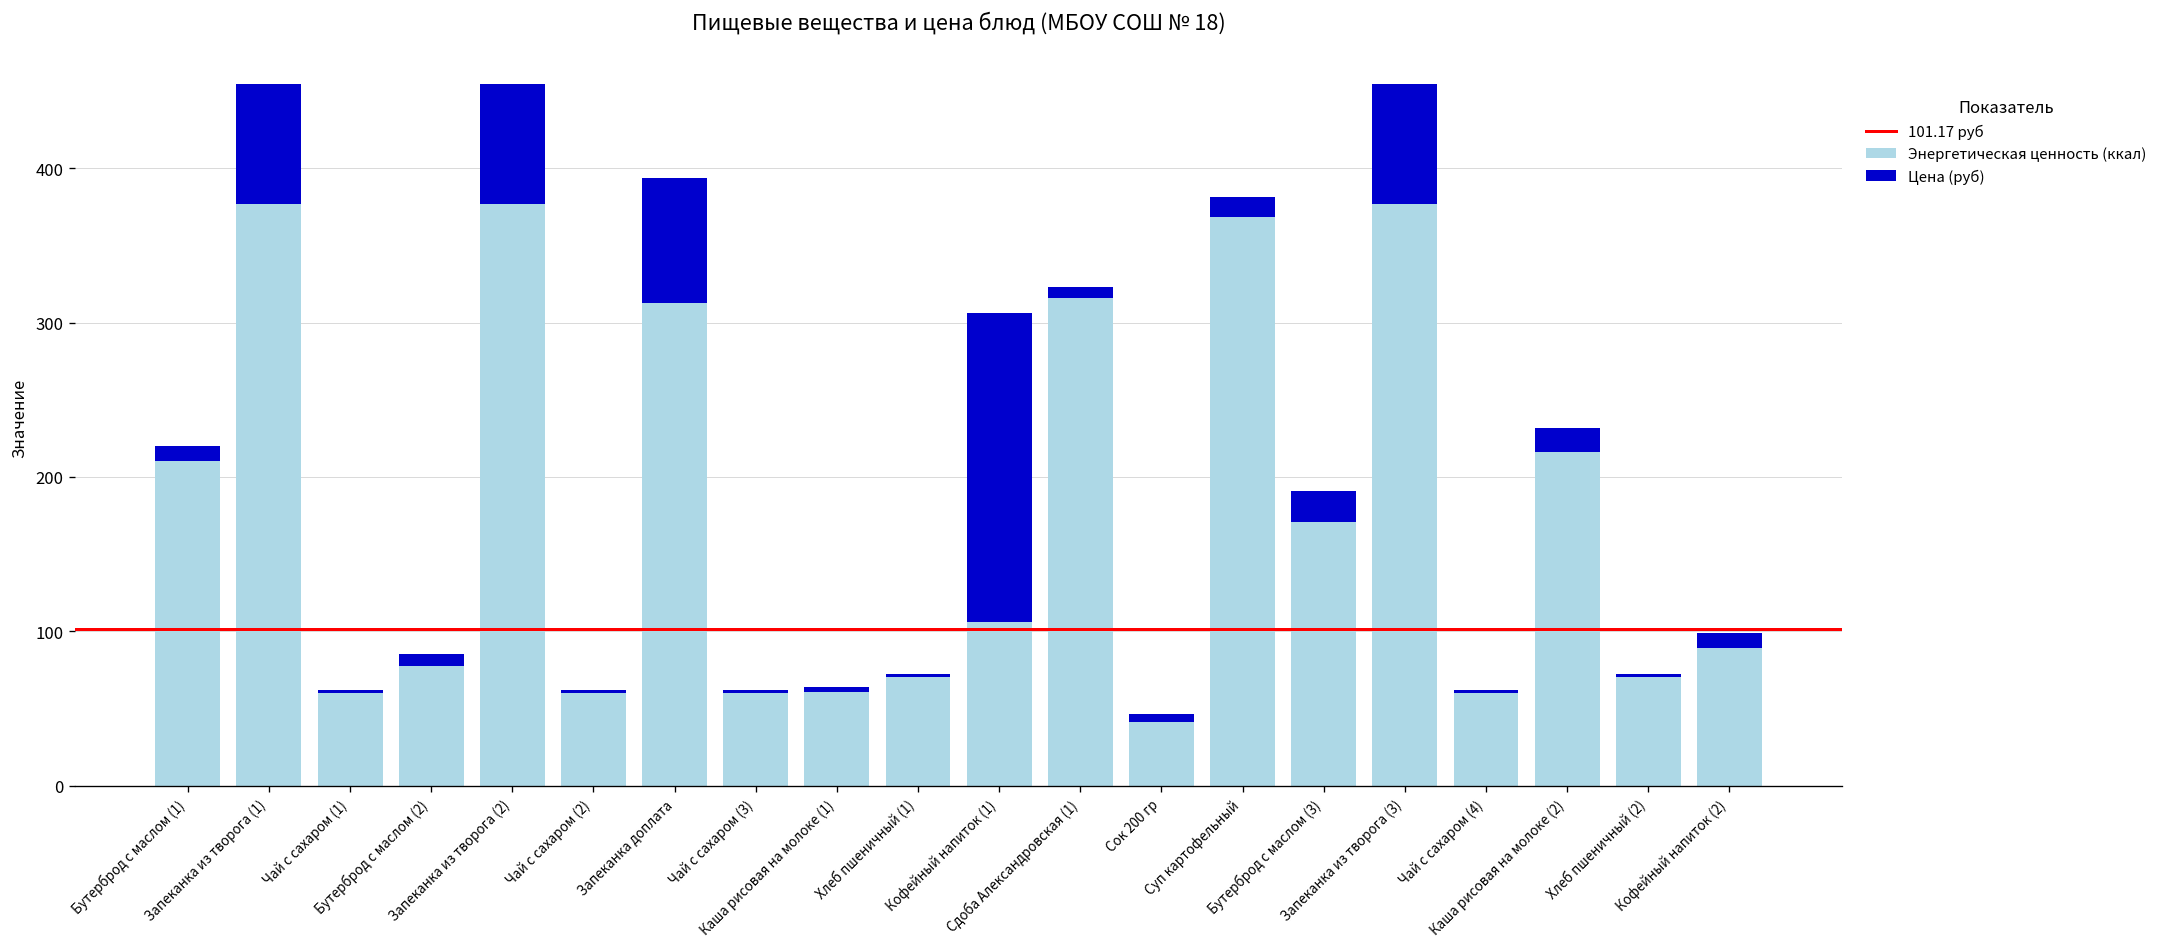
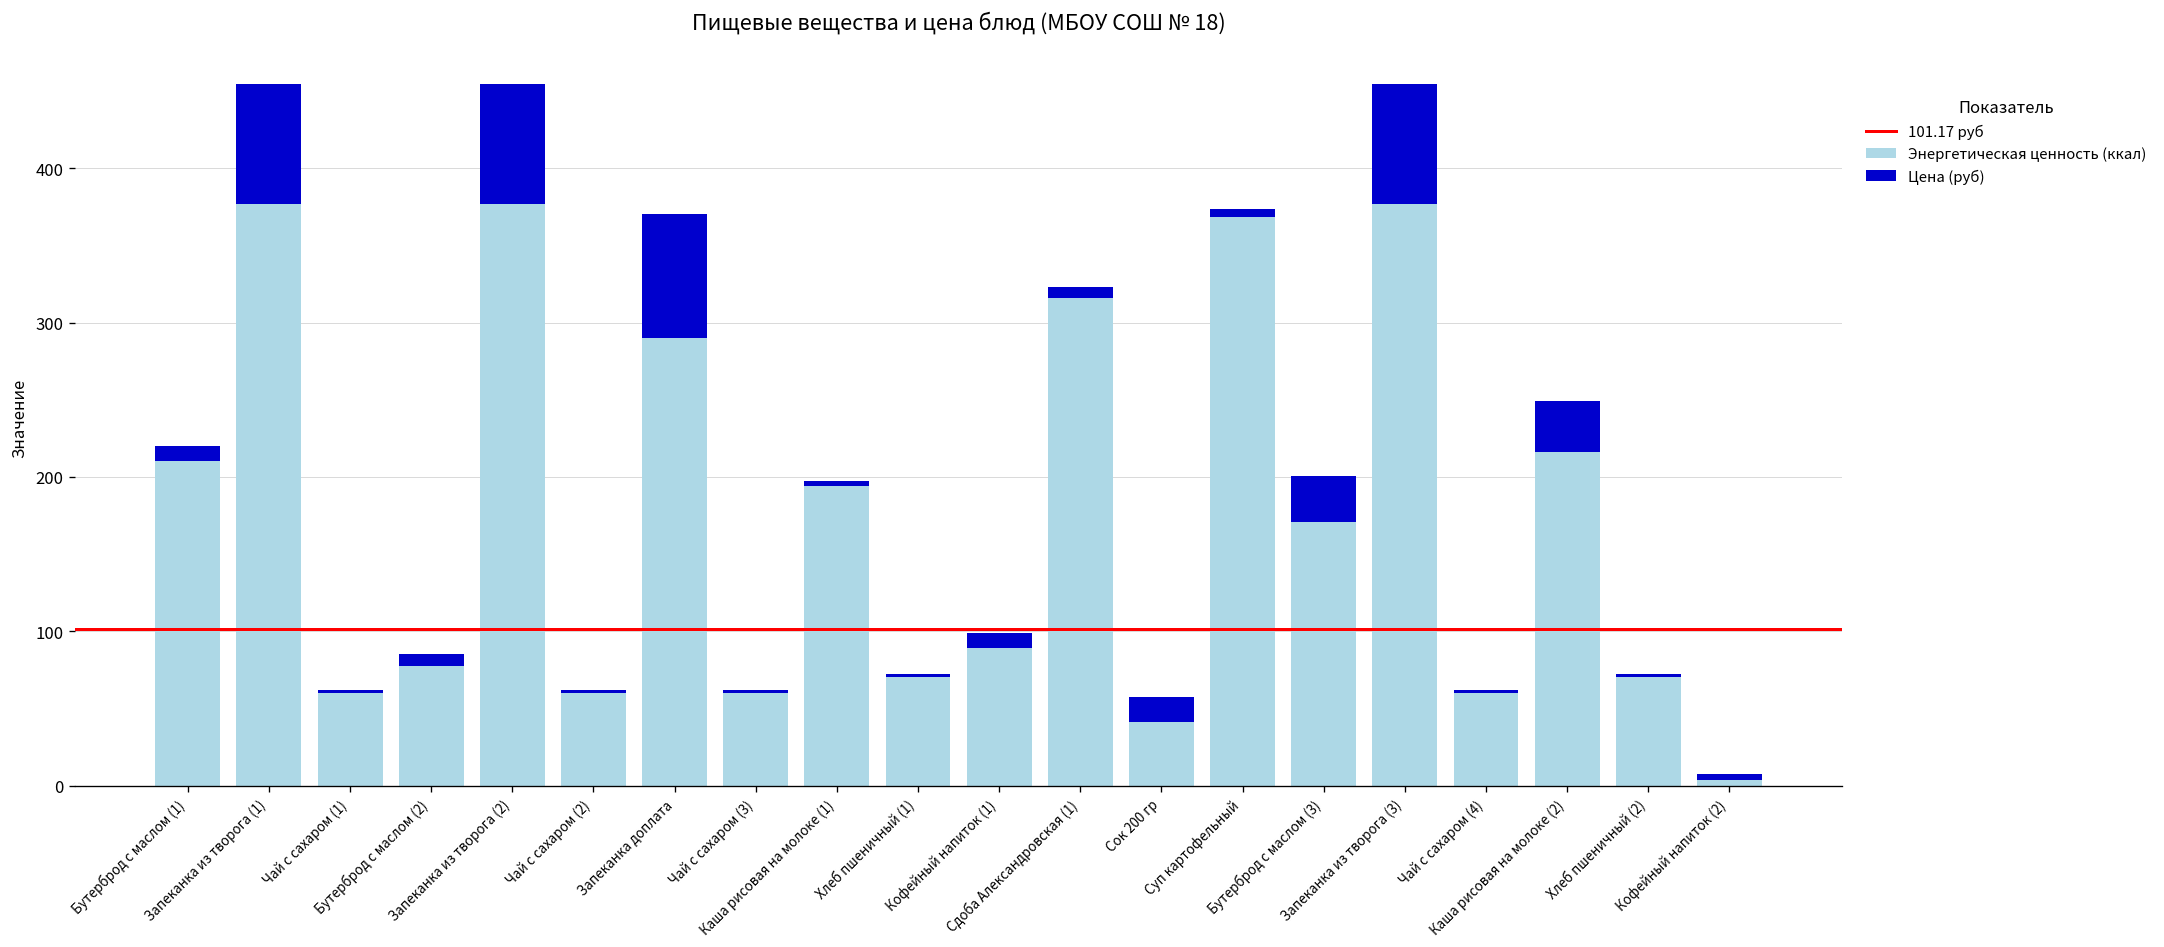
  {
    "Энергетическая ценность (ккал)": {
      "Бутерброд с маслом (1)": 211,
      "Запеканка из творога (1)": 377,
      "Чай с сахаром (1)": 60,
      "Бутерброд с маслом (2)": 78,
      "Запеканка из творога (2)": 377,
      "Чай с сахаром (2)": 60,
-     "Запеканка доплата": 313,
+     "Запеканка доплата": 290,
      "Чай с сахаром (3)": 60,
-     "Каша рисовая на молоке (1)": 61,
+     "Каша рисовая на молоке (1)": 194,
      "Хлеб пшеничный (1)": 71,
-     "Кофейный напиток (1)": 106,
+     "Кофейный напиток (1)": 89,
      "Сдоба Александровская (1)": 316,
      "Сок 200 гр": 41,
      "Суп картофельный": 368,
      "Бутерброд с маслом (3)": 171,
      "Запеканка из творога (3)": 377,
      "Чай с сахаром (4)": 60,
      "Каша рисовая на молоке (2)": 216,
      "Хлеб пшеничный (2)": 71,
-     "Кофейный напиток (2)": 89
+     "Кофейный напиток (2)": 4
    },
    "Цена (руб)": {
      "Бутерброд с маслом (1)": 9,
      "Запеканка из творога (1)": 78,
      "Бутерброд с маслом (2)": 8,
      "Запеканка из творога (2)": 78,
      "Запеканка доплата": 81,
      "Каша рисовая на молоке (1)": 3,
-     "Кофейный напиток (1)": 200,
+     "Кофейный напиток (1)": 10,
      "Сдоба Александровская (1)": 7,
-     "Сок 200 гр": 5,
-     "Суп картофельный": 13,
-     "Бутерброд с маслом (3)": 21,
+     "Сок 200 гр": 16,
+     "Суп картофельный": 5,
+     "Бутерброд с маслом (3)": 30,
      "Запеканка из творога (3)": 78,
-     "Каша рисовая на молоке (2)": 16,
-     "Кофейный напиток (2)": 10
+     "Каша рисовая на молоке (2)": 33,
+     "Кофейный напиток (2)": 4
    }
  }
